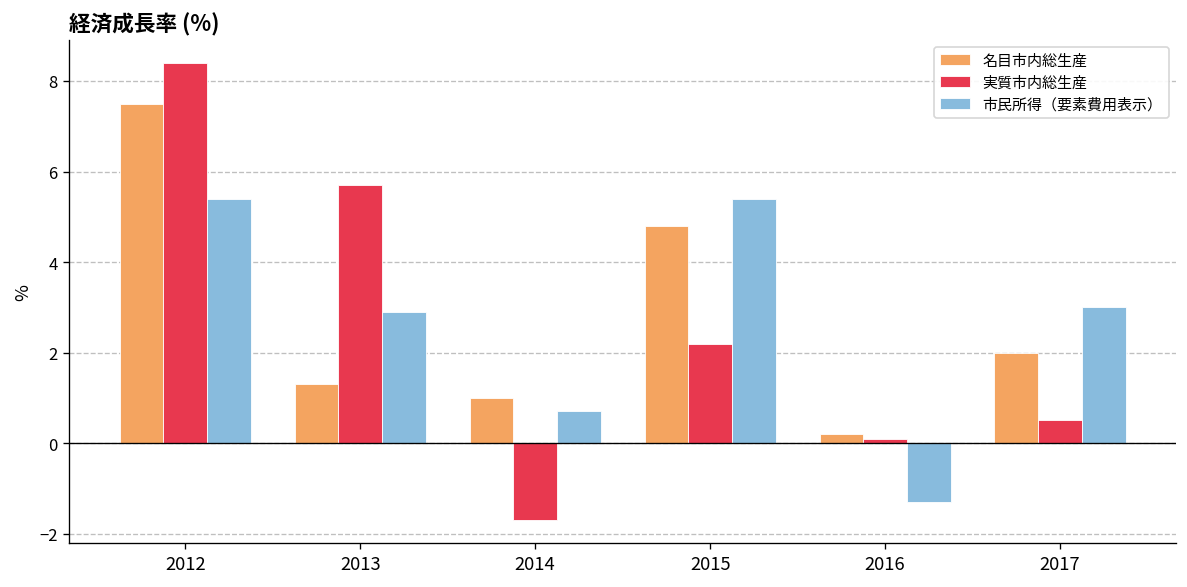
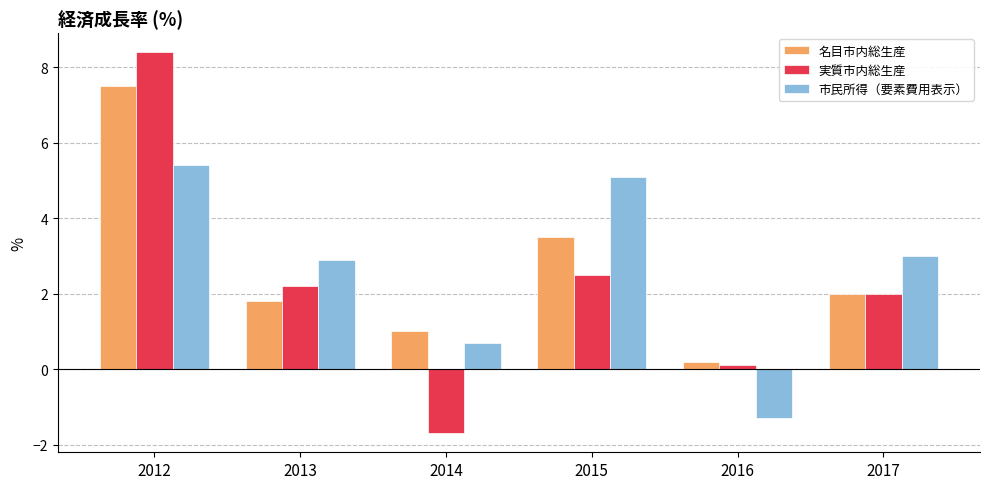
  {
    "名目市内総生産": {
      "2012": 7.5,
-     "2013": 1.3,
+     "2013": 1.8,
      "2014": 1.0,
-     "2015": 4.8,
+     "2015": 3.5,
      "2016": 0.2,
      "2017": 2.0
    },
    "実質市内総生産": {
      "2012": 8.4,
-     "2013": 5.7,
+     "2013": 2.2,
      "2014": -1.7,
-     "2015": 2.2,
+     "2015": 2.5,
      "2016": 0.1,
-     "2017": 0.5
+     "2017": 2.0
    },
    "市民所得（要素費用表示）": {
      "2012": 5.4,
      "2013": 2.9,
      "2014": 0.7,
-     "2015": 5.4,
+     "2015": 5.1,
      "2016": -1.3,
      "2017": 3.0
    }
  }
